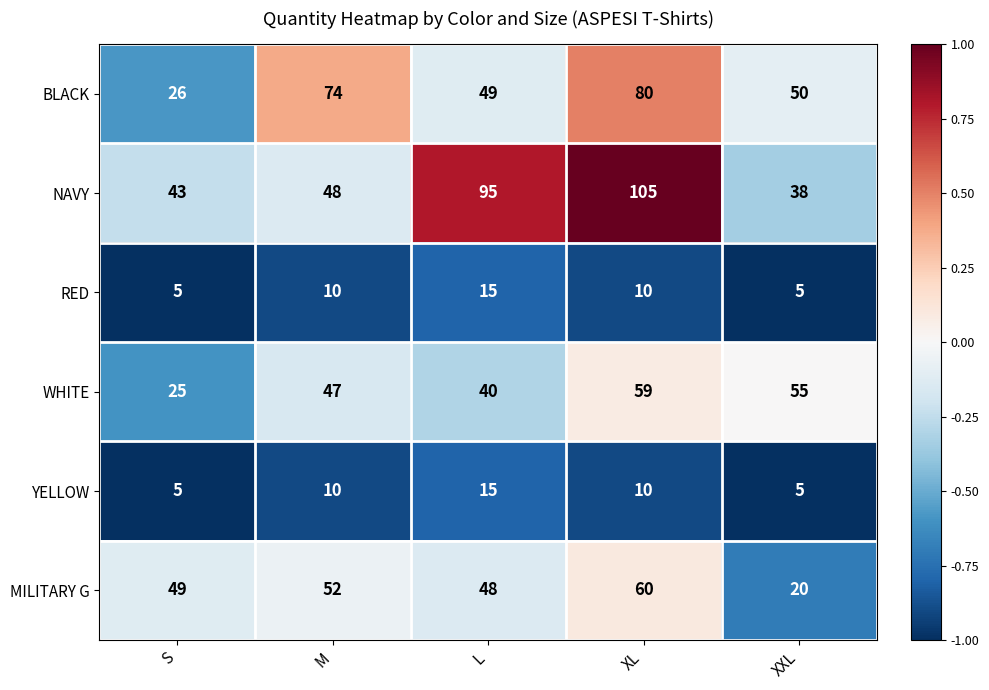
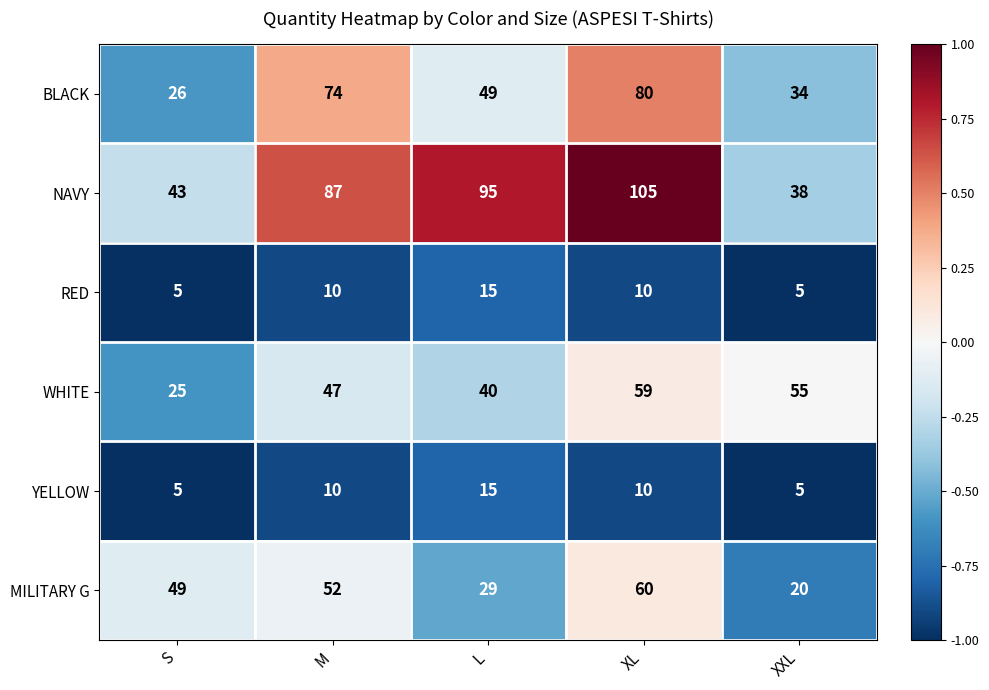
  {
    "BLACK": {
      "S": 26,
      "M": 74,
      "L": 49,
      "XL": 80,
-     "XXL": 50
+     "XXL": 34
    },
    "NAVY": {
      "S": 43,
-     "M": 48,
+     "M": 87,
      "L": 95,
      "XL": 105,
      "XXL": 38
    },
    "RED": {
      "S": 5,
      "M": 10,
      "L": 15,
      "XL": 10,
      "XXL": 5
    },
    "WHITE": {
      "S": 25,
      "M": 47,
      "L": 40,
      "XL": 59,
      "XXL": 55
    },
    "YELLOW": {
      "S": 5,
      "M": 10,
      "L": 15,
      "XL": 10,
      "XXL": 5
    },
    "MILITARY G": {
      "S": 49,
      "M": 52,
-     "L": 48,
+     "L": 29,
      "XL": 60,
      "XXL": 20
    }
  }
